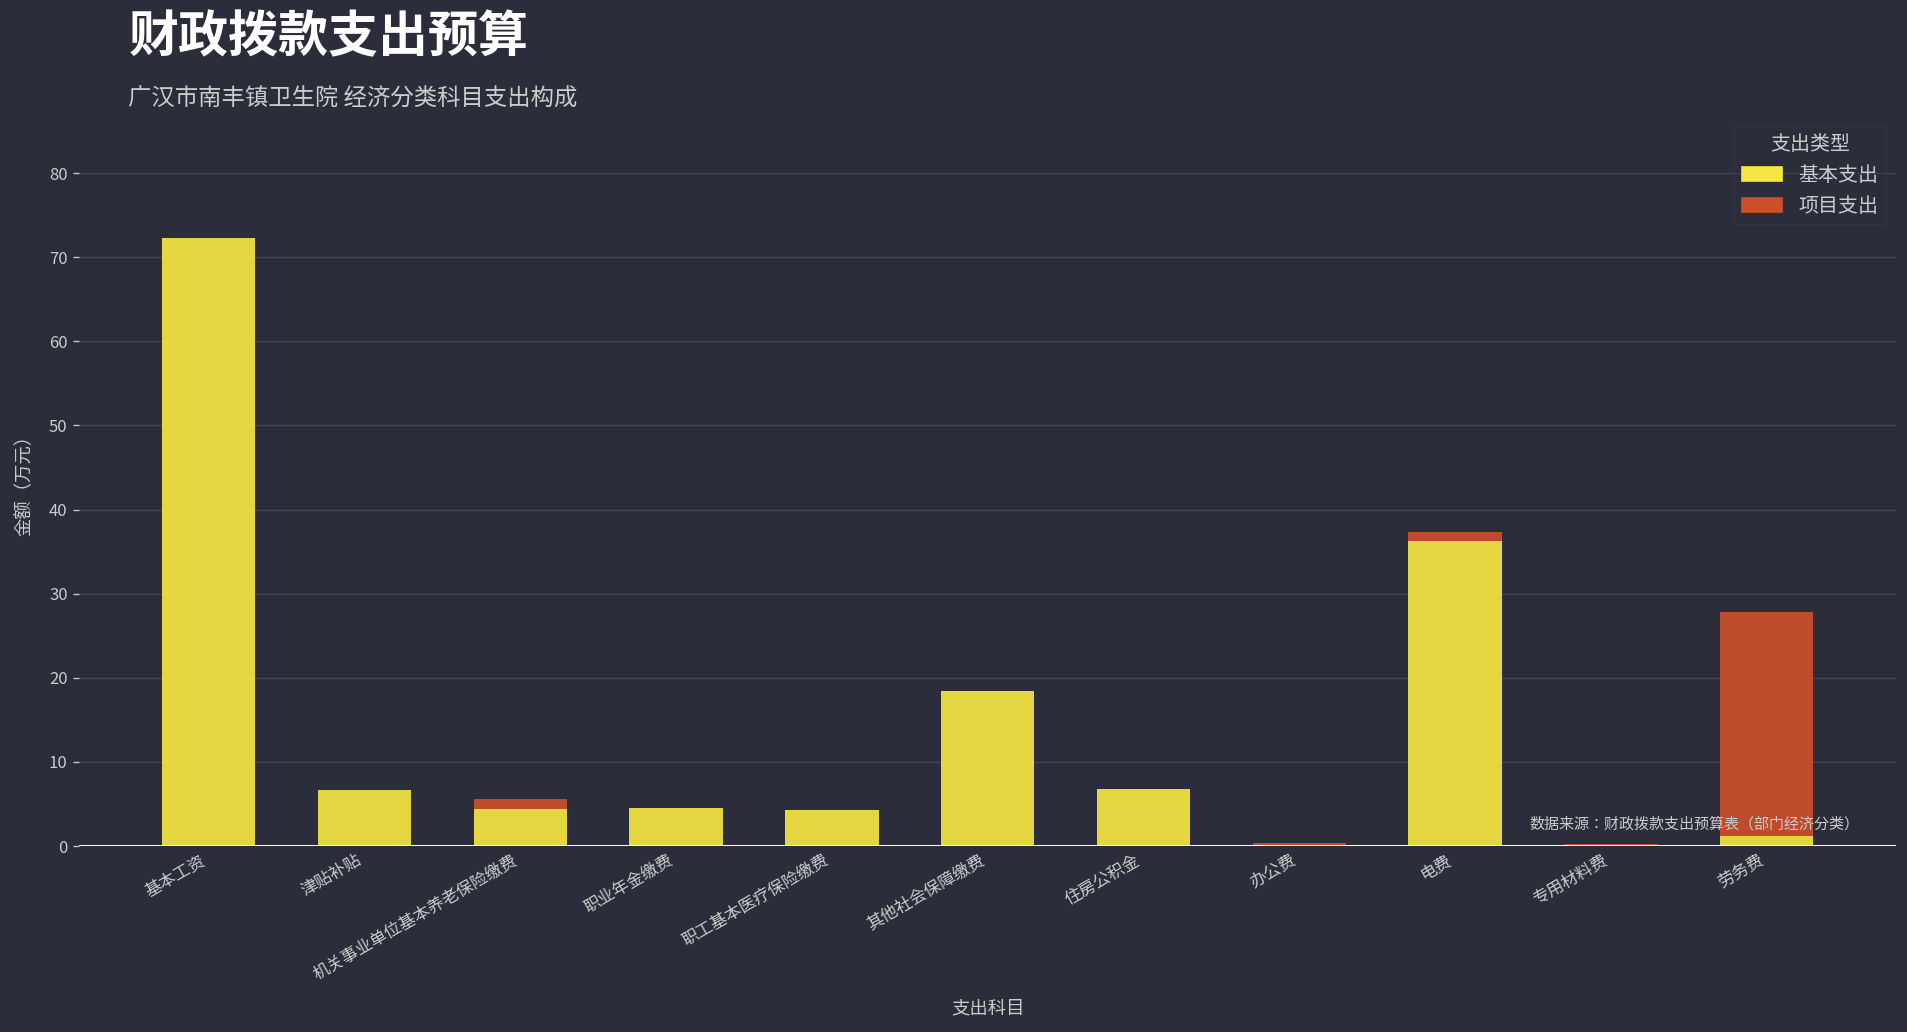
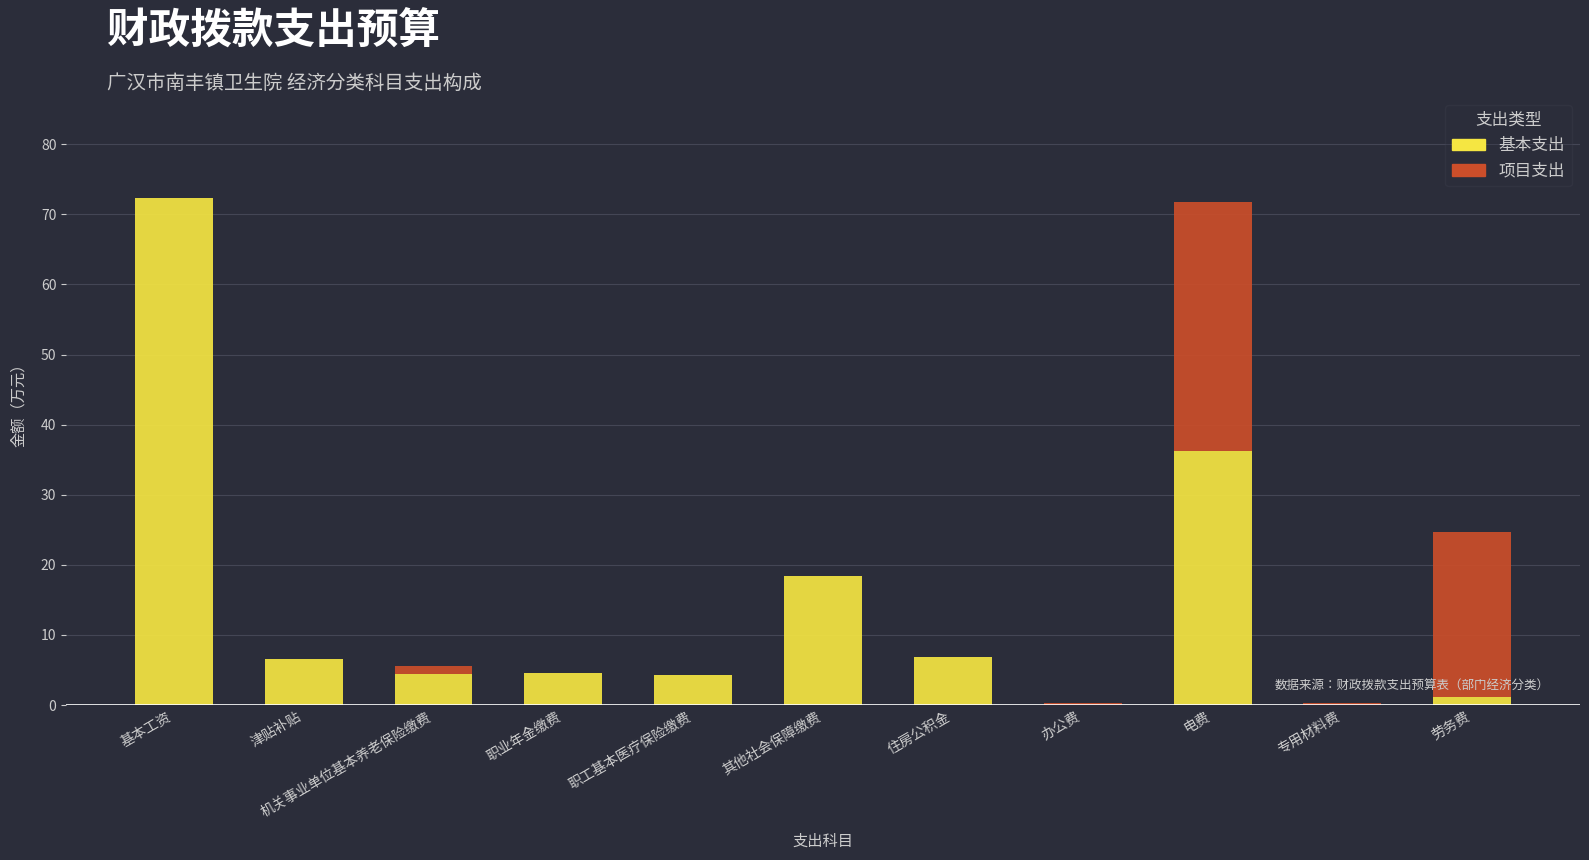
  {
    "基本支出": {
      "基本工资": 72,
      "津贴补贴": 7,
      "机关事业单位基本养老保险缴费": 4,
      "职业年金缴费": 5,
      "职工基本医疗保险缴费": 4,
      "其他社会保障缴费": 18,
      "住房公积金": 7,
      "办公费": 0,
      "电费": 36,
      "专用材料费": 0,
      "劳务费": 1
    },
    "项目支出": {
      "基本工资": 0,
      "津贴补贴": 0,
      "机关事业单位基本养老保险缴费": 1,
      "职业年金缴费": 0,
      "职工基本医疗保险缴费": 0,
      "其他社会保障缴费": 0,
      "住房公积金": 0,
-     "电费": 1,
-     "劳务费": 27
+     "电费": 36,
+     "劳务费": 23
    }
  }
